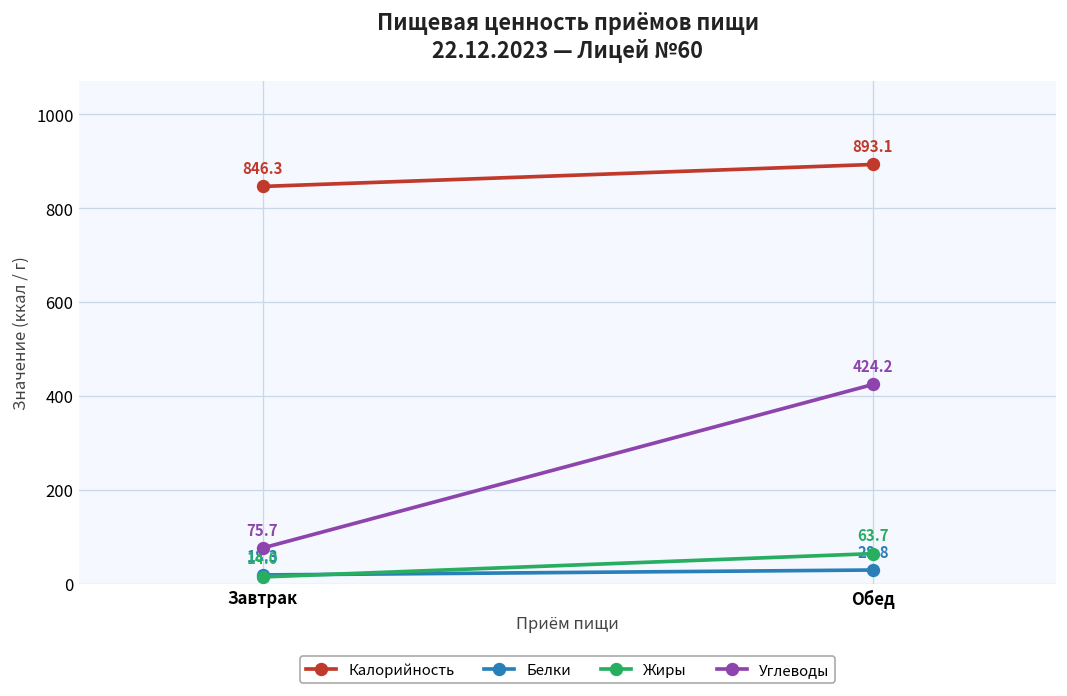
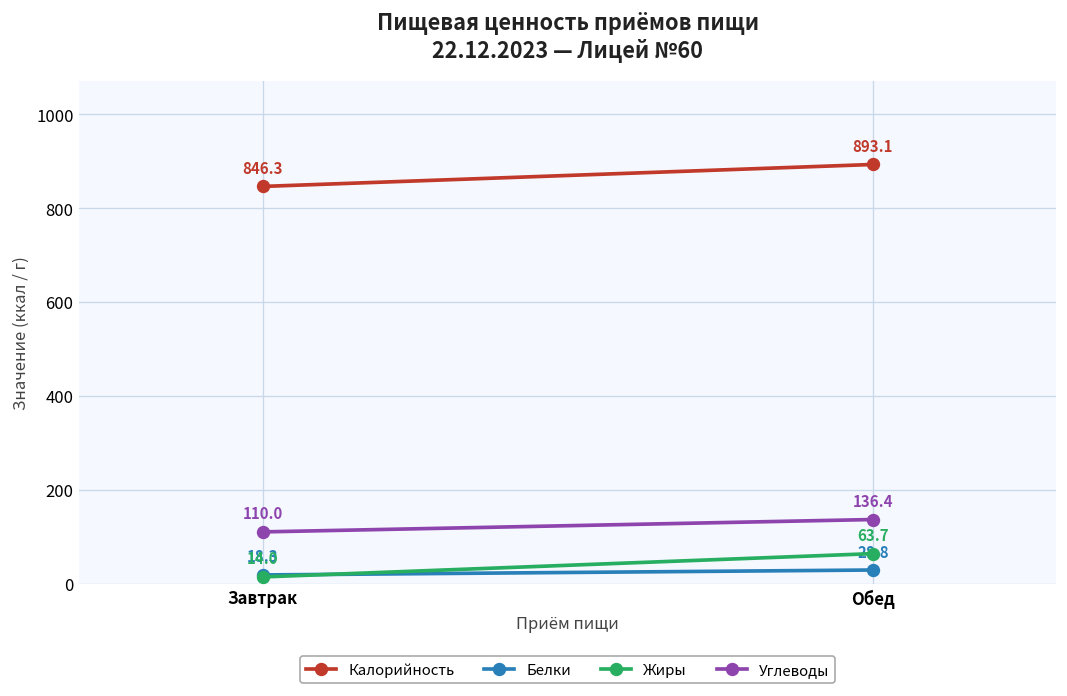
  {
    "Калорийность": {
      "Завтрак": 846.3,
      "Обед": 893.1
    },
    "Жиры": {
      "Обед": 63.7
    },
    "Углеводы": {
-     "Завтрак": 75.7,
-     "Обед": 424.2
+     "Завтрак": 110.0,
+     "Обед": 136.4
    }
  }
